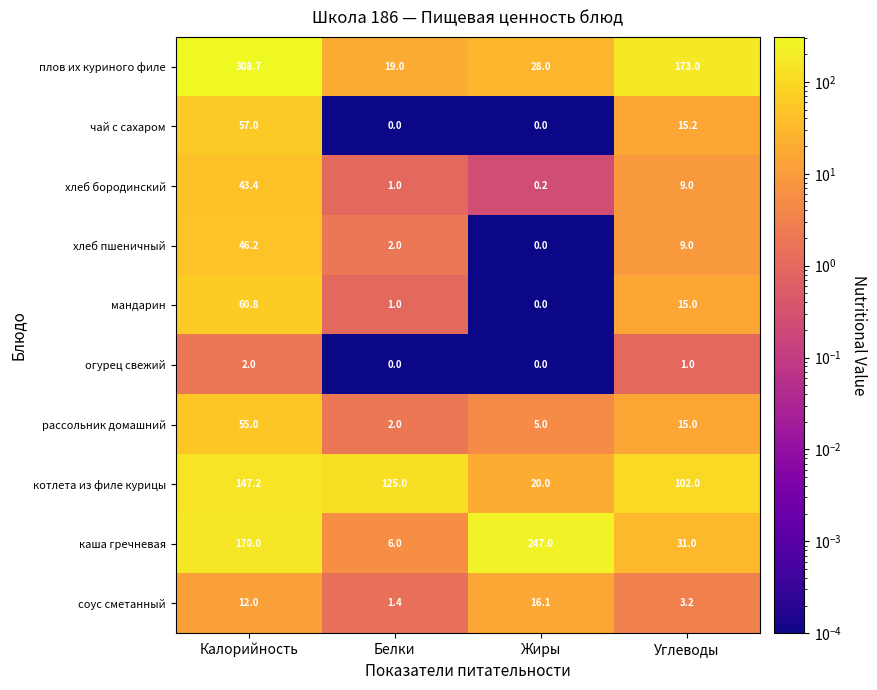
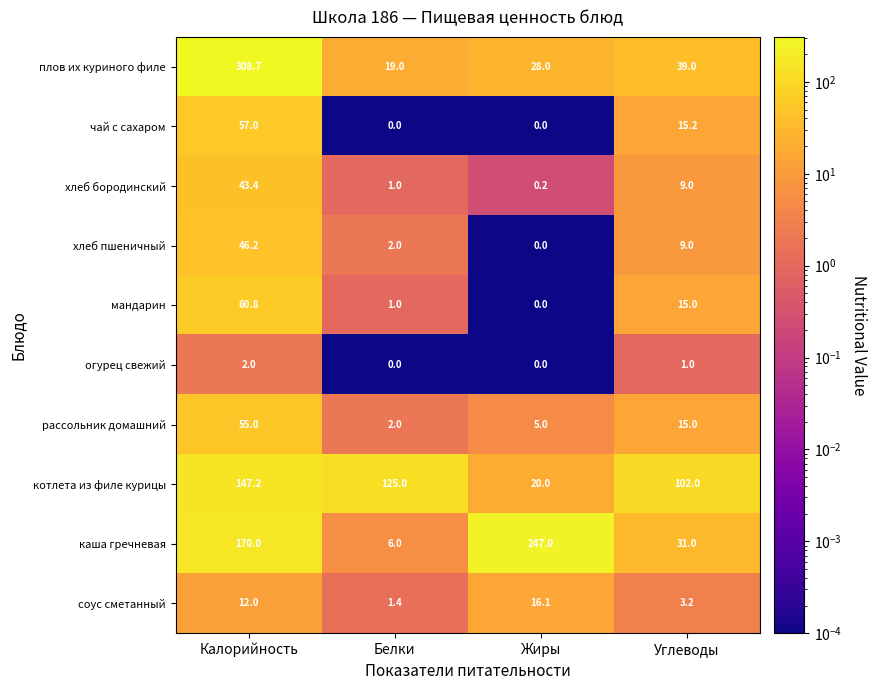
  {
    "плов их куриного филе": {
      "Калорийность": 308.7,
      "Белки": 19.0,
      "Жиры": 28.0,
-     "Углеводы": 173.0
+     "Углеводы": 39.0
    },
    "чай с сахаром": {
      "Калорийность": 57.0,
      "Белки": 0.0,
      "Жиры": 0.0,
      "Углеводы": 15.2
    },
    "хлеб бородинский": {
      "Калорийность": 43.4,
      "Белки": 1.0,
      "Жиры": 0.2,
      "Углеводы": 9.0
    },
    "хлеб пшеничный": {
      "Калорийность": 46.2,
      "Белки": 2.0,
      "Жиры": 0.0,
      "Углеводы": 9.0
    },
    "мандарин": {
      "Калорийность": 60.8,
      "Белки": 1.0,
      "Жиры": 0.0,
      "Углеводы": 15.0
    },
    "огурец свежий": {
      "Калорийность": 2.0,
      "Белки": 0.0,
      "Жиры": 0.0,
      "Углеводы": 1.0
    },
    "рассольник домашний": {
      "Калорийность": 55.0,
      "Белки": 2.0,
      "Жиры": 5.0,
      "Углеводы": 15.0
    },
    "котлета из филе курицы": {
      "Калорийность": 147.2,
      "Белки": 125.0,
      "Жиры": 20.0,
      "Углеводы": 102.0
    },
    "каша гречневая": {
      "Калорийность": 170.0,
      "Белки": 6.0,
      "Жиры": 247.0,
      "Углеводы": 31.0
    },
    "соус сметанный": {
      "Калорийность": 12.0,
      "Белки": 1.4,
      "Жиры": 16.1,
      "Углеводы": 3.2
    }
  }
